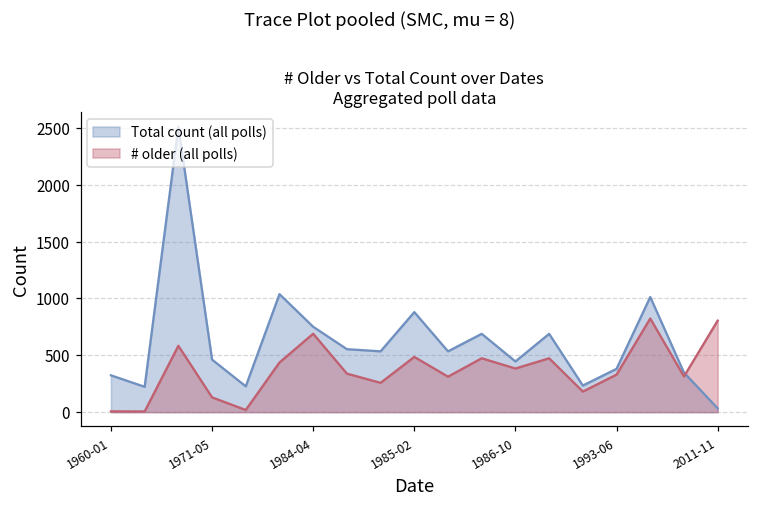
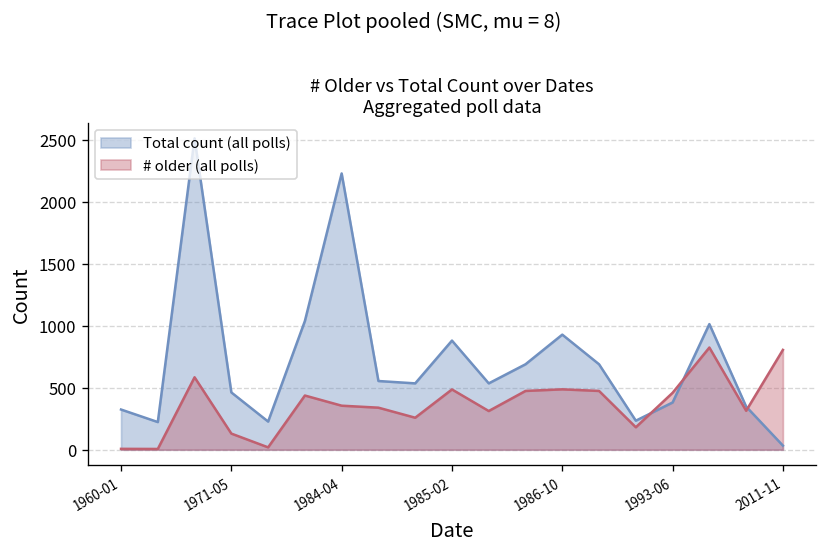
  {
    "Total count (all polls)": {
      "1960-01": 320,
      "1971-05": 460,
-     "1984-04": 750,
+     "1984-04": 2230,
      "1985-02": 880,
-     "1986-10": 450,
+     "1986-10": 930,
      "1993-06": 380,
      "2011-11": 30
    },
    "# older (all polls)": {
      "1960-01": 10,
      "1971-05": 130,
-     "1984-04": 690,
+     "1984-04": 360,
      "1985-02": 490,
-     "1986-10": 380,
-     "1993-06": 330,
+     "1986-10": 490,
+     "1993-06": 460,
      "2011-11": 810
    }
  }
